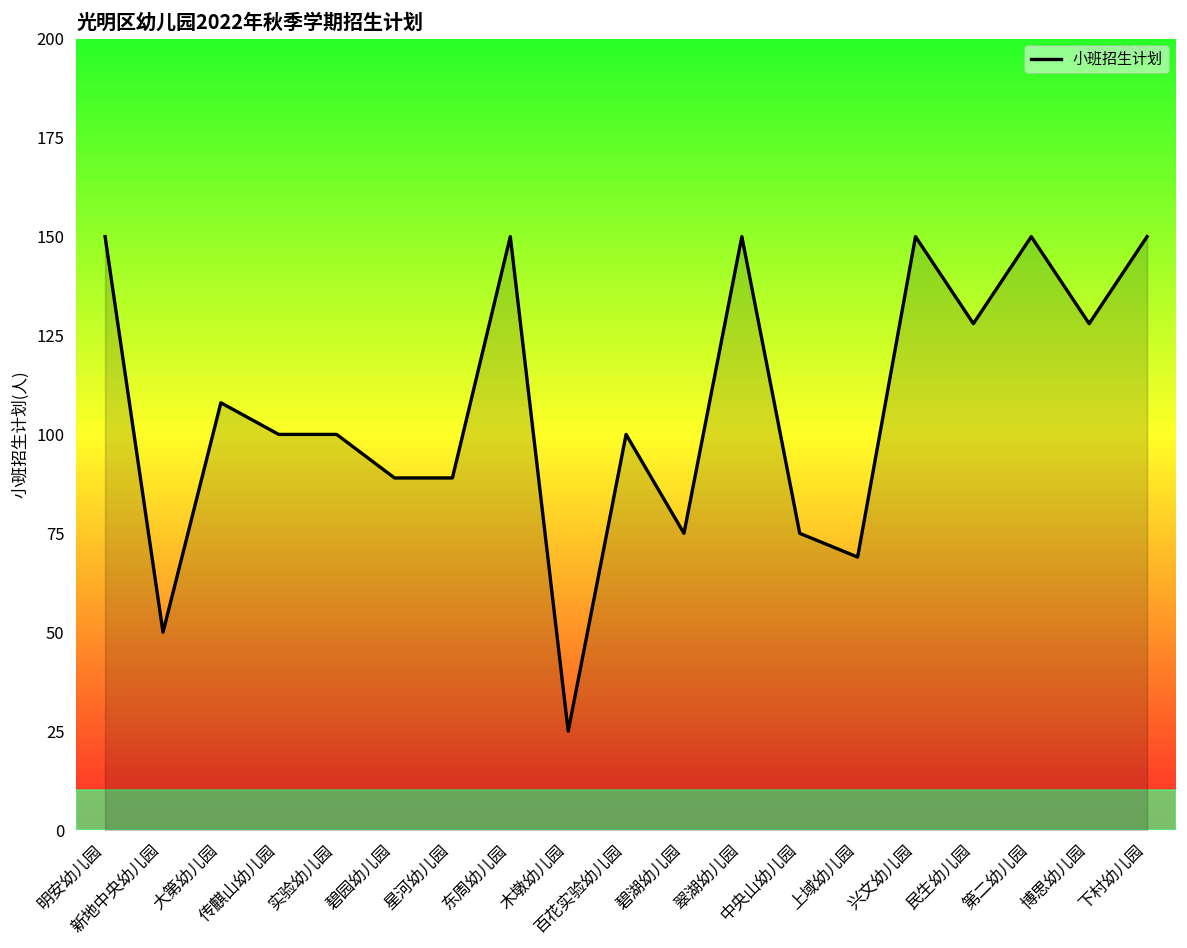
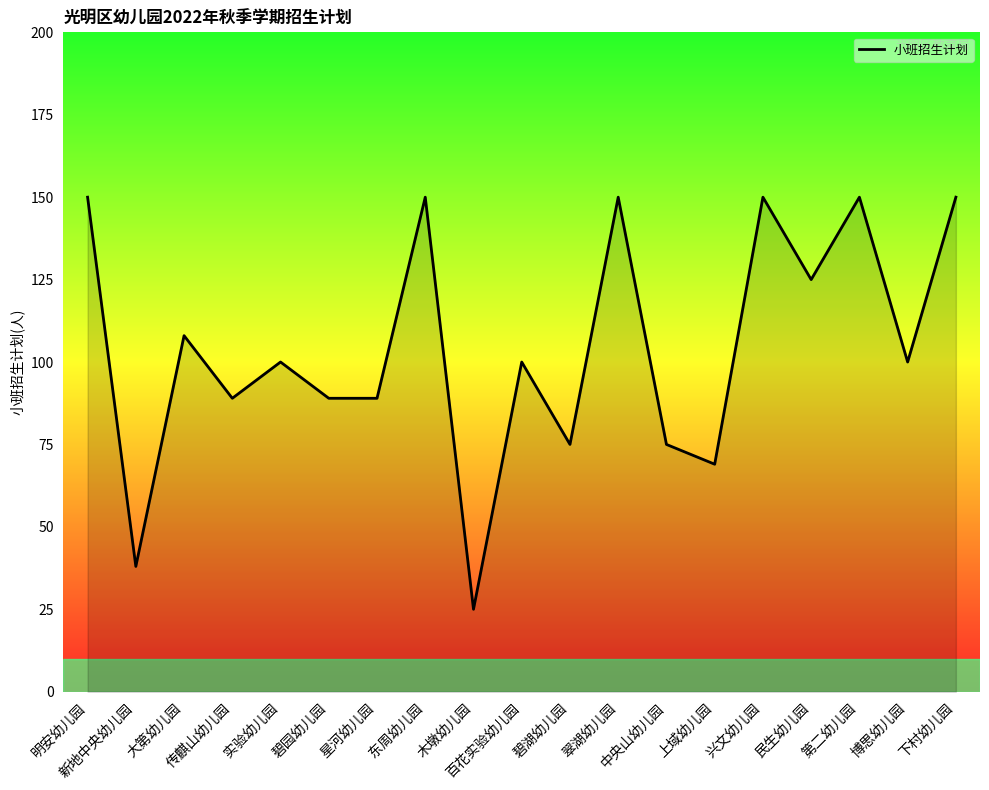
  {
    "明安幼儿园": 150,
-   "新地中央幼儿园": 50,
+   "新地中央幼儿园": 38,
    "大第幼儿园": 108,
-   "传麒山幼儿园": 100,
+   "传麒山幼儿园": 89,
    "实验幼儿园": 100,
    "碧园幼儿园": 89,
    "星河幼儿园": 89,
    "东周幼儿园": 150,
    "木墩幼儿园": 25,
    "百花实验幼儿园": 100,
    "碧湖幼儿园": 75,
    "翠湖幼儿园": 150,
    "中央山幼儿园": 75,
    "上域幼儿园": 69,
    "兴文幼儿园": 150,
-   "民生幼儿园": 128,
+   "民生幼儿园": 125,
    "第二幼儿园": 150,
-   "博思幼儿园": 128,
+   "博思幼儿园": 100,
    "下村幼儿园": 150
  }
